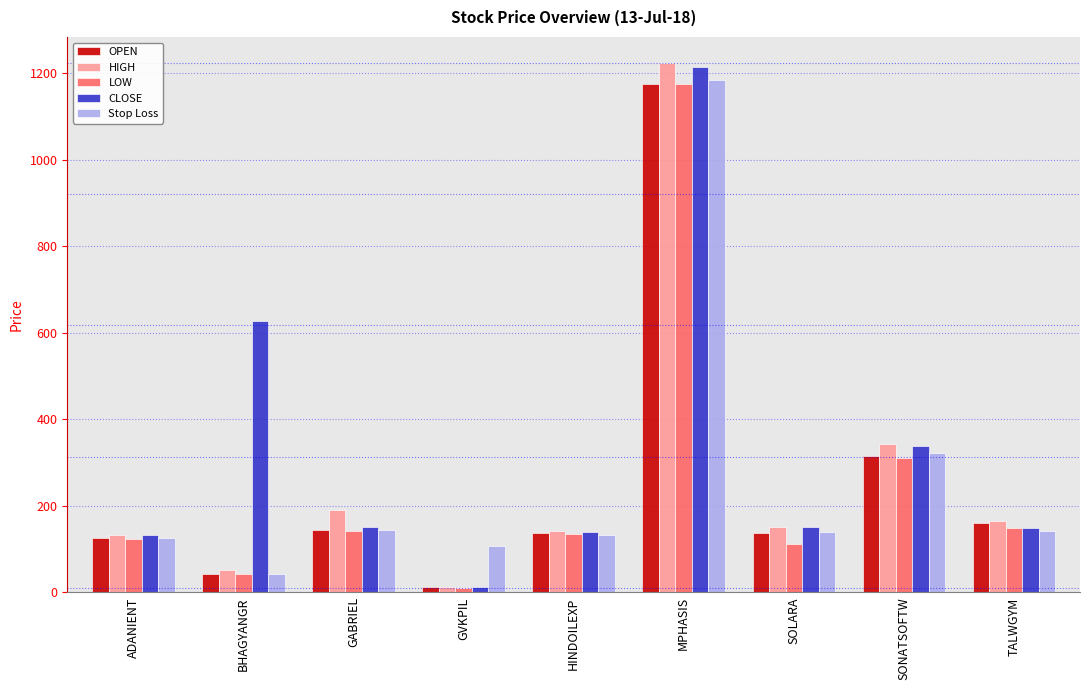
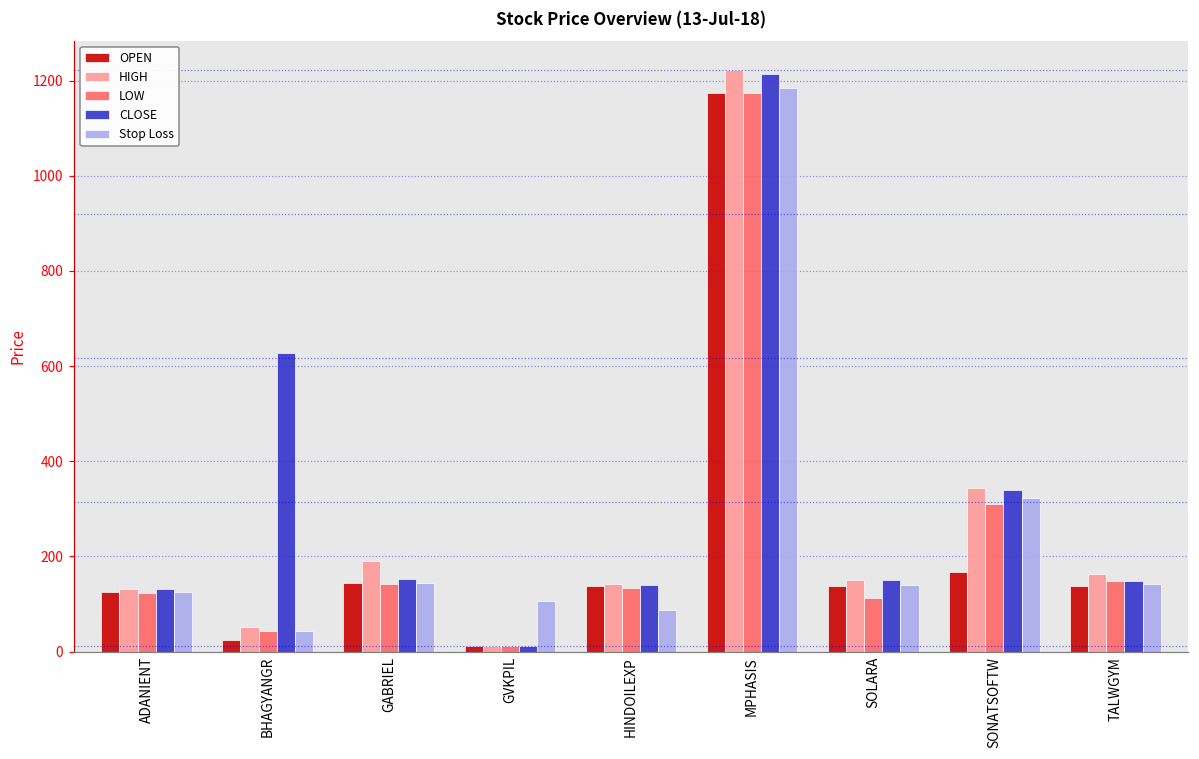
  {
    "OPEN": {
      "ADANIENT": 120,
-     "BHAGYANGR": 40,
+     "BHAGYANGR": 20,
      "GABRIEL": 140,
      "GVKPIL": 10,
      "HINDOILEXP": 140,
      "MPHASIS": 1180,
      "SOLARA": 140,
-     "SONATSOFTW": 320,
-     "TALWGYM": 160
+     "SONATSOFTW": 170,
+     "TALWGYM": 140
    },
    "HIGH": {
      "ADANIENT": 130,
      "BHAGYANGR": 50,
      "GABRIEL": 190,
      "GVKPIL": 10,
      "HINDOILEXP": 140,
      "MPHASIS": 1220,
      "SOLARA": 150,
      "SONATSOFTW": 340,
      "TALWGYM": 160
    },
    "LOW": {
      "ADANIENT": 120,
      "BHAGYANGR": 40,
      "GABRIEL": 140,
      "GVKPIL": 10,
      "HINDOILEXP": 130,
      "MPHASIS": 1180,
      "SOLARA": 110,
      "SONATSOFTW": 310,
      "TALWGYM": 150
    },
    "CLOSE": {
      "ADANIENT": 130,
      "BHAGYANGR": 630,
      "GABRIEL": 150,
      "GVKPIL": 10,
      "HINDOILEXP": 140,
      "MPHASIS": 1210,
      "SOLARA": 150,
      "SONATSOFTW": 340,
      "TALWGYM": 150
    },
    "Stop Loss": {
      "ADANIENT": 130,
      "BHAGYANGR": 40,
      "GABRIEL": 140,
      "GVKPIL": 110,
-     "HINDOILEXP": 130,
+     "HINDOILEXP": 90,
      "MPHASIS": 1180,
      "SOLARA": 140,
      "SONATSOFTW": 320,
      "TALWGYM": 140
    }
  }
